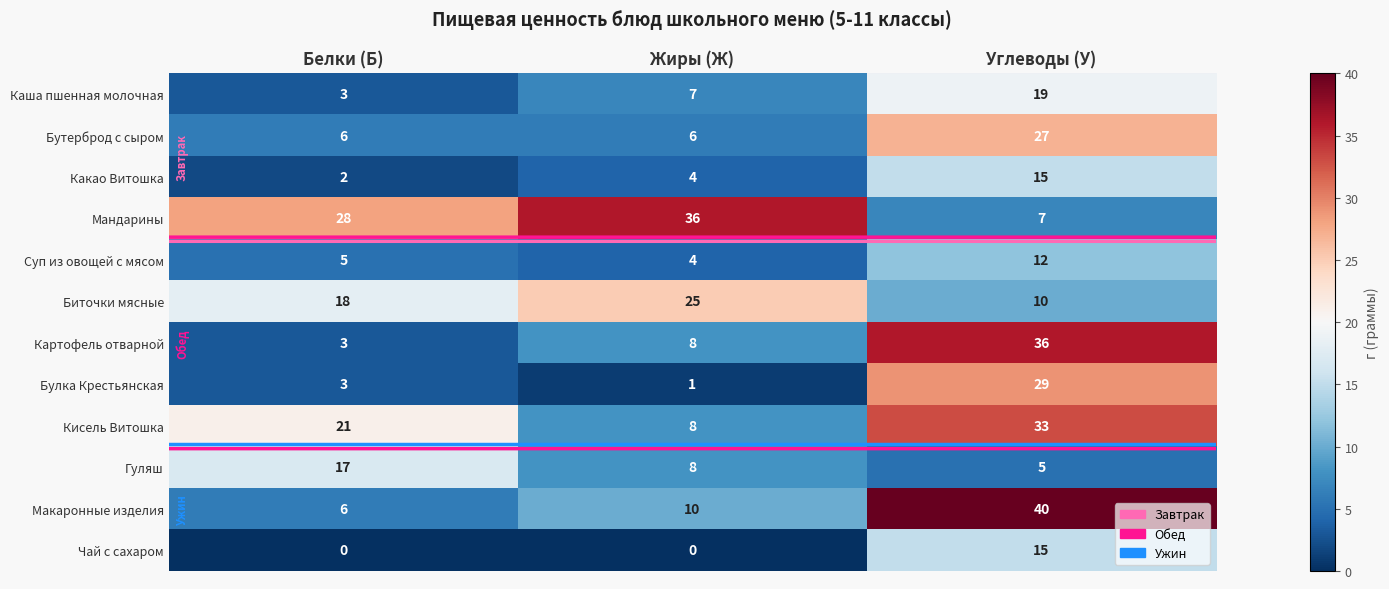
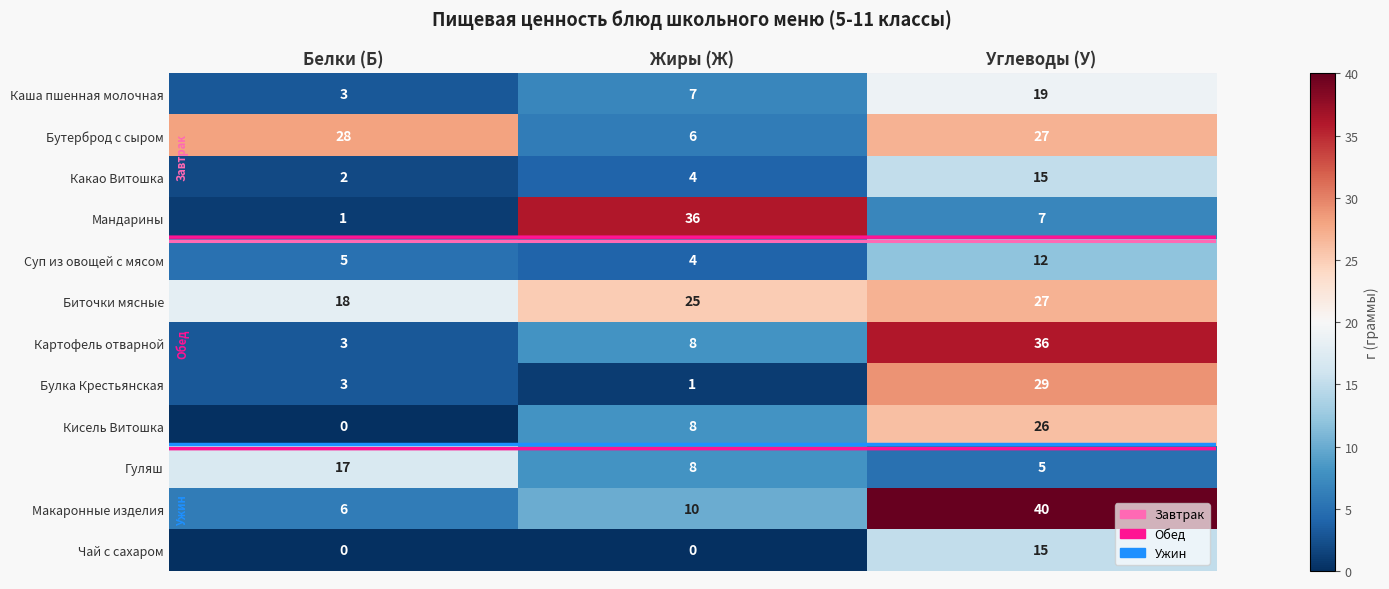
  {
    "Каша пшенная молочная": {
      "Белки (Б)": 3,
      "Жиры (Ж)": 7,
      "Углеводы (У)": 19
    },
    "Бутерброд с сыром": {
-     "Белки (Б)": 6,
+     "Белки (Б)": 28,
      "Жиры (Ж)": 6,
      "Углеводы (У)": 27
    },
    "Какао Витошка": {
      "Жиры (Ж)": 4,
      "Углеводы (У)": 15
    },
    "Мандарины": {
-     "Белки (Б)": 28,
+     "Белки (Б)": 1,
      "Жиры (Ж)": 36,
      "Углеводы (У)": 7
    },
    "Суп из овощей с мясом": {
      "Белки (Б)": 5,
      "Жиры (Ж)": 4,
      "Углеводы (У)": 12
    },
    "Биточки мясные": {
      "Белки (Б)": 18,
      "Жиры (Ж)": 25,
-     "Углеводы (У)": 10
+     "Углеводы (У)": 27
    },
    "Картофель отварной": {
      "Жиры (Ж)": 8,
      "Углеводы (У)": 36
    },
    "Булка Крестьянская": {
      "Белки (Б)": 3,
      "Жиры (Ж)": 1,
      "Углеводы (У)": 29
    },
    "Кисель Витошка": {
-     "Белки (Б)": 21,
+     "Белки (Б)": 0,
      "Жиры (Ж)": 8,
-     "Углеводы (У)": 33
+     "Углеводы (У)": 26
    },
    "Гуляш": {
      "Белки (Б)": 17,
      "Жиры (Ж)": 8,
      "Углеводы (У)": 5
    },
    "Макаронные изделия": {
      "Жиры (Ж)": 10,
      "Углеводы (У)": 40
    },
    "Чай с сахаром": {
      "Белки (Б)": 0,
      "Жиры (Ж)": 0,
      "Углеводы (У)": 15
    }
  }
